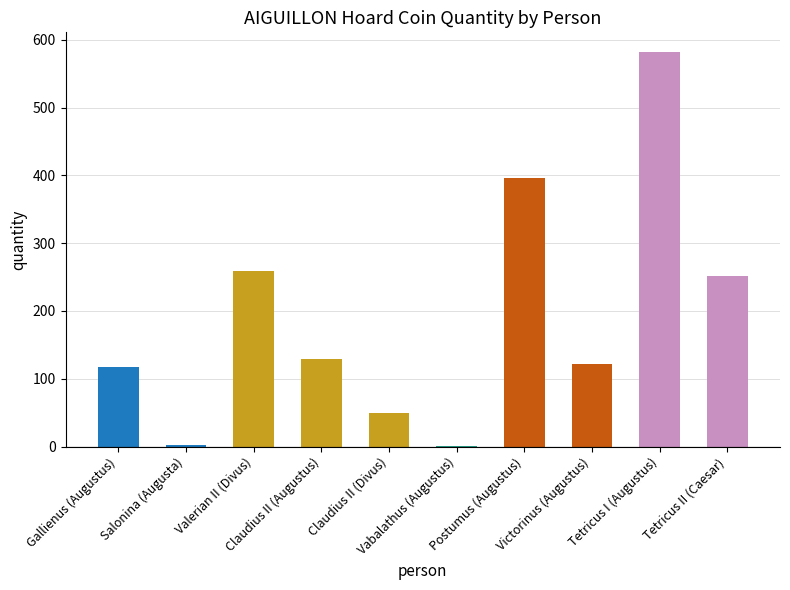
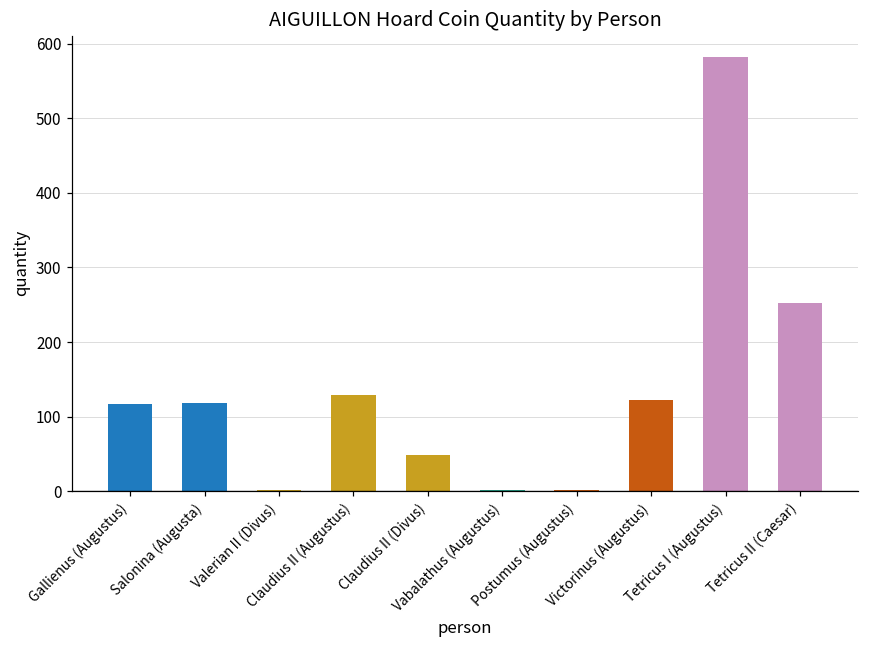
  {
    "Gallienus (Augustus)": 120,
-   "Salonina (Augusta)": 0,
-   "Valerian II (Divus)": 260,
+   "Salonina (Augusta)": 120,
+   "Valerian II (Divus)": 0,
    "Claudius II (Augustus)": 130,
    "Claudius II (Divus)": 50,
-   "Postumus (Augustus)": 400,
+   "Postumus (Augustus)": 0,
    "Victorinus (Augustus)": 120,
    "Tetricus I (Augustus)": 580,
    "Tetricus II (Caesar)": 250
  }
